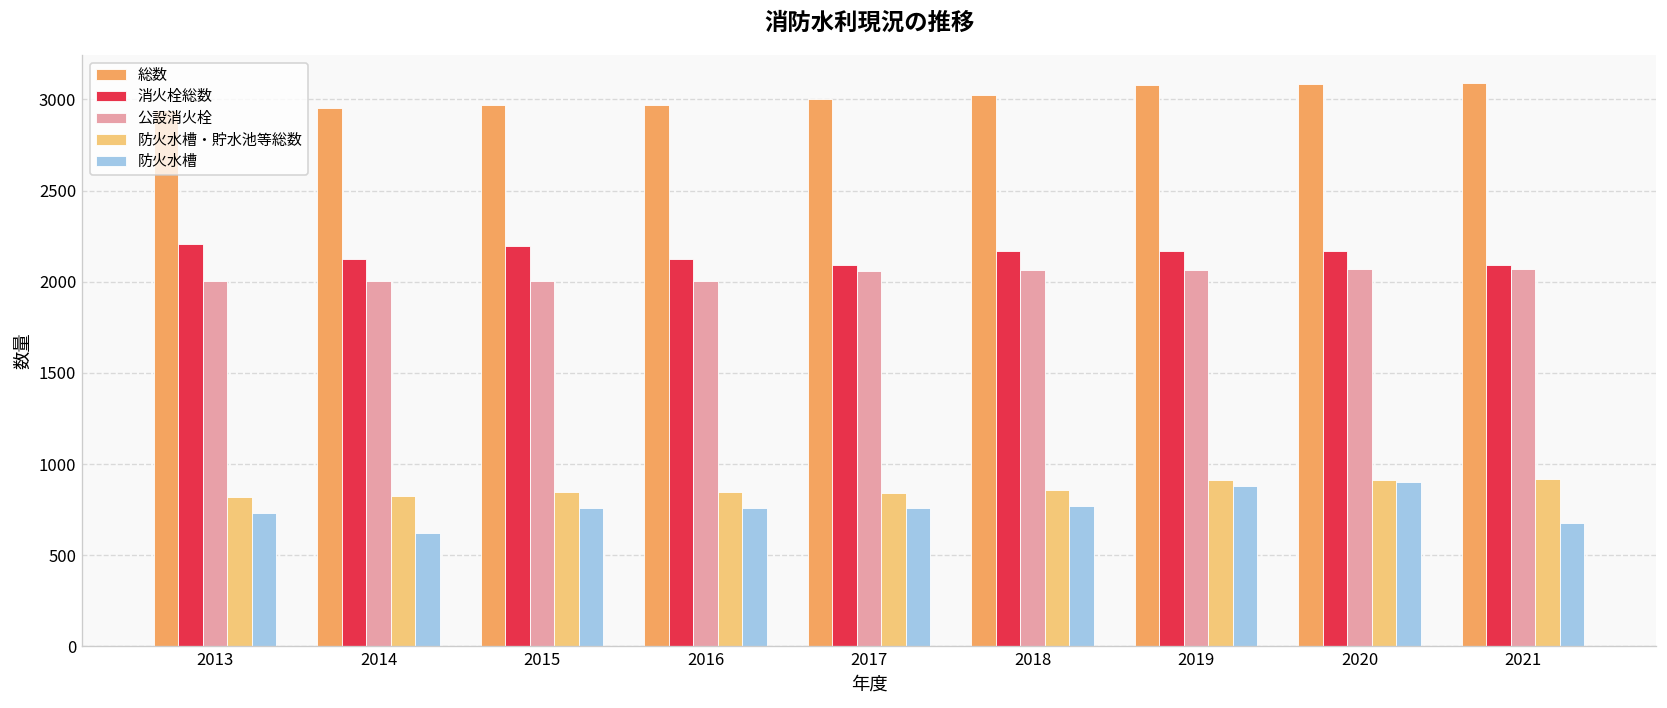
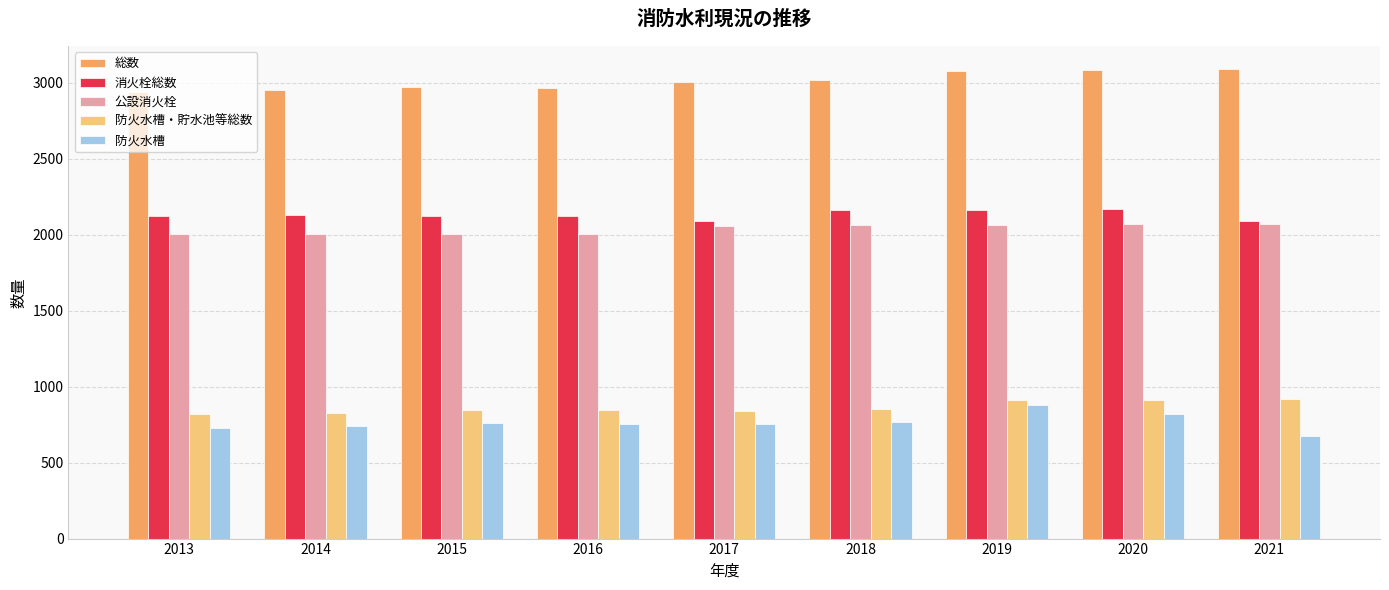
  {
    "消火栓総数": {
-     "2013": 2210,
+     "2013": 2120,
      "2014": 2130,
-     "2015": 2190,
+     "2015": 2130,
      "2016": 2120,
      "2017": 2090,
      "2018": 2170,
      "2019": 2170,
      "2020": 2170,
      "2021": 2090
    },
    "公設消火栓": {
      "2013": 2000,
      "2014": 2010,
      "2015": 2010,
      "2016": 2010,
      "2017": 2060,
      "2018": 2060,
      "2019": 2060,
      "2020": 2070,
      "2021": 2070
    },
    "防火水槽": {
      "2013": 730,
-     "2014": 620,
+     "2014": 740,
      "2015": 760,
      "2016": 760,
      "2017": 760,
      "2018": 770,
      "2019": 880,
-     "2020": 900,
+     "2020": 820,
      "2021": 680
    }
  }
